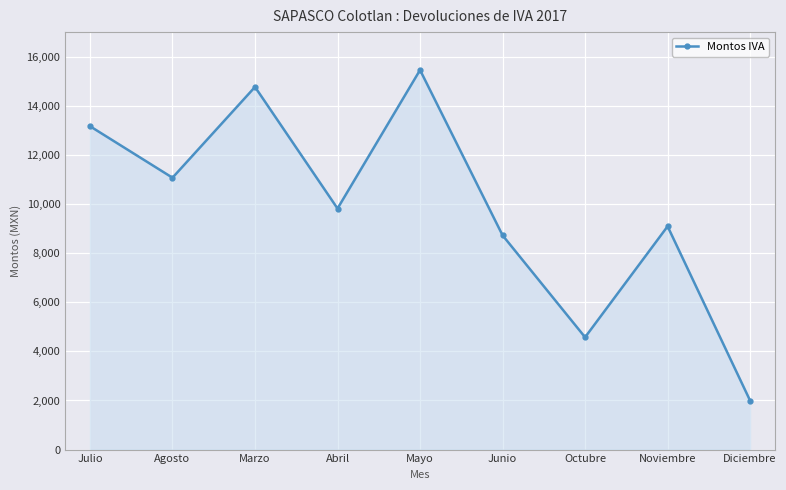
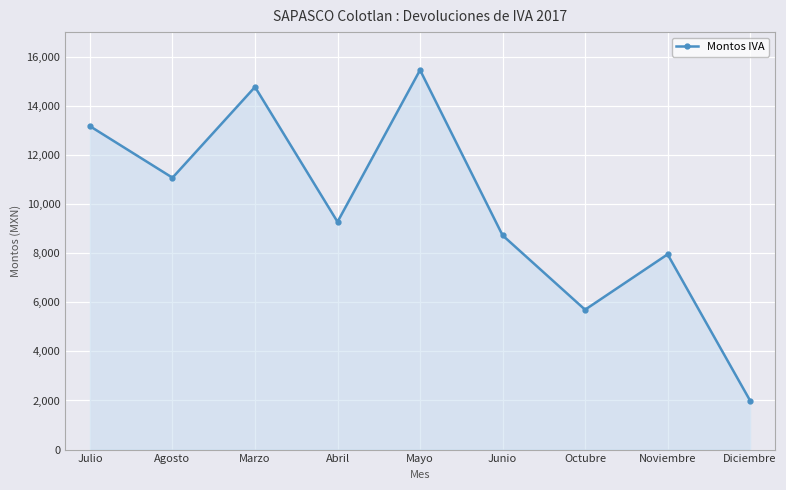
  {
    "Julio": "13,200",
    "Agosto": "11,100",
    "Marzo": "14,800",
-   "Abril": "9,800",
+   "Abril": "9,300",
    "Mayo": "15,500",
    "Junio": "8,700",
-   "Octubre": "4,600",
-   "Noviembre": "9,100",
+   "Octubre": "5,700",
+   "Noviembre": "8,000",
    "Diciembre": "2,000"
  }
